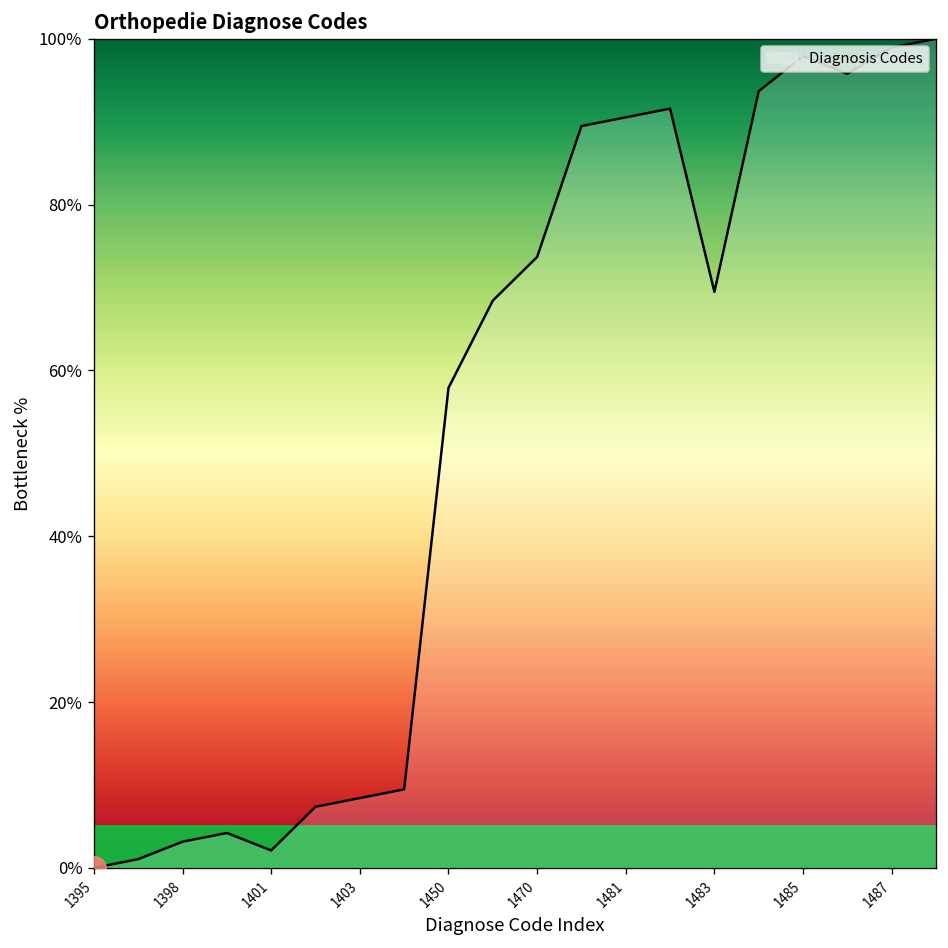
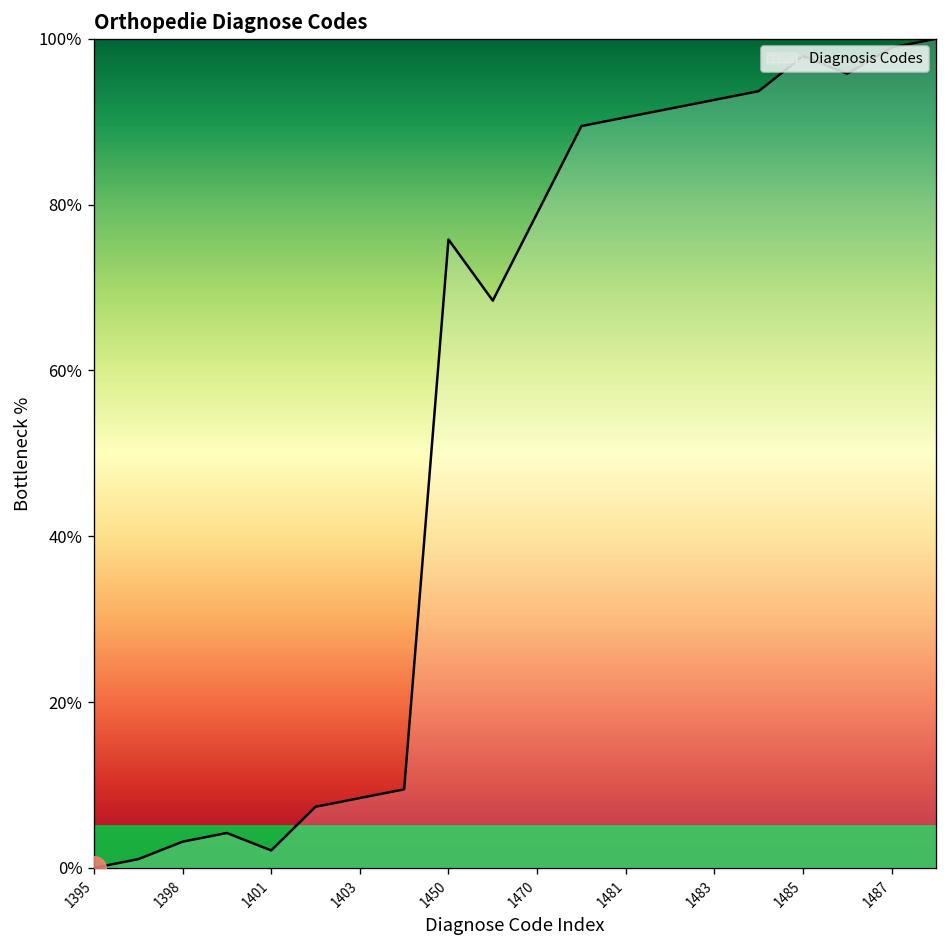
  {
    "Diagnosis Codes": {
      "1403": "8%",
-     "1450": "58%",
-     "1470": "74%",
+     "1450": "76%",
+     "1470": "79%",
      "1481": "91%",
-     "1483": "69%"
+     "1483": "93%"
    }
  }
